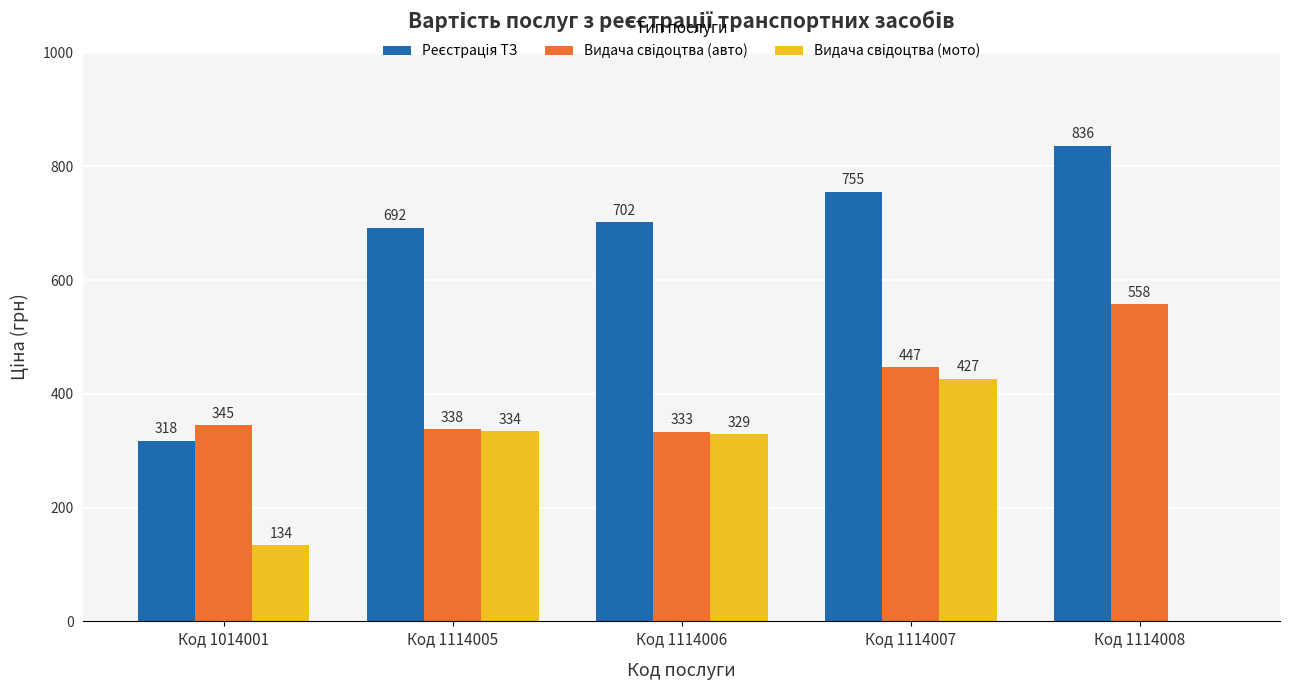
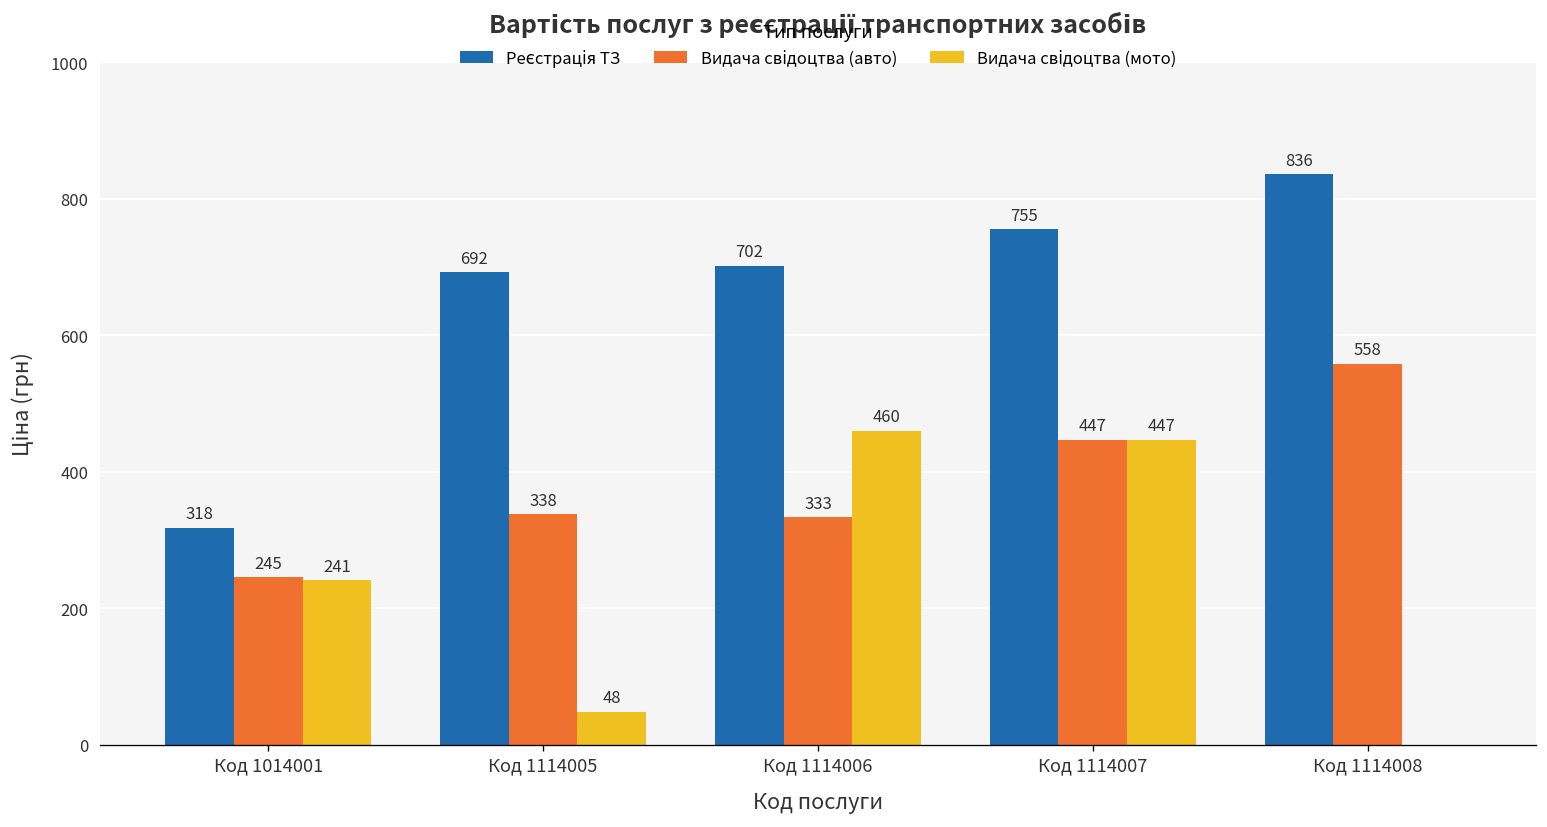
  {
    "Реєстрація ТЗ": {
      "Код 1014001": 318,
      "Код 1114005": 692,
      "Код 1114006": 702,
      "Код 1114007": 755,
      "Код 1114008": 836
    },
    "Видача свідоцтва (авто)": {
-     "Код 1014001": 345,
+     "Код 1014001": 245,
      "Код 1114005": 338,
      "Код 1114006": 333,
      "Код 1114007": 447,
      "Код 1114008": 558
    },
    "Видача свідоцтва (мото)": {
-     "Код 1014001": 134,
-     "Код 1114005": 334,
-     "Код 1114006": 329,
-     "Код 1114007": 427
+     "Код 1014001": 241,
+     "Код 1114005": 48,
+     "Код 1114006": 460,
+     "Код 1114007": 447
    }
  }
